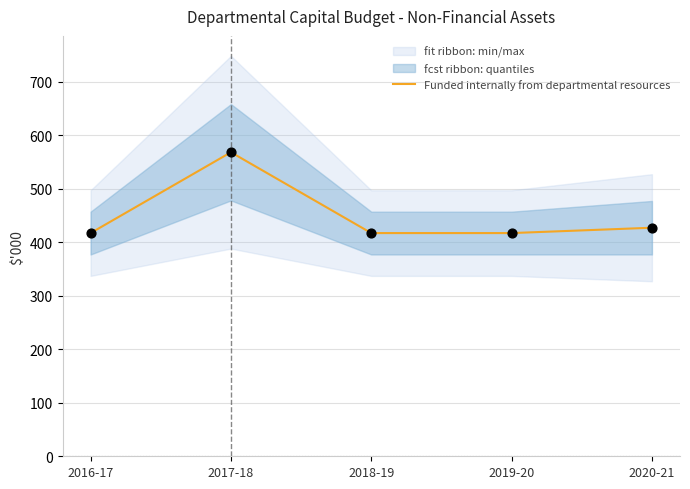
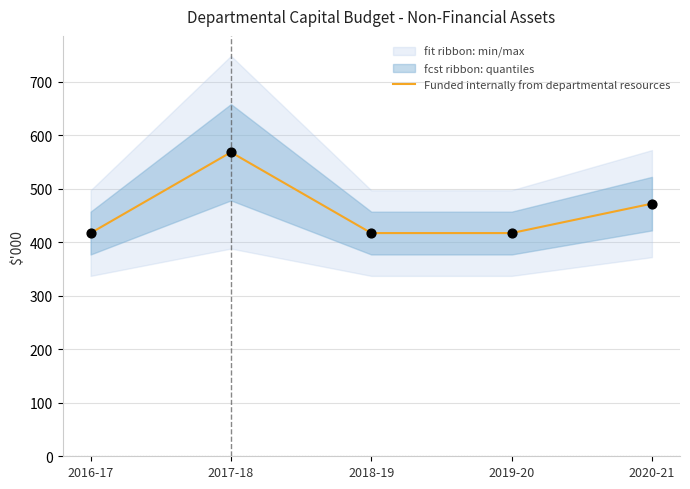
  {
    "Funded internally from departmental resources": {
      "2016-17": 420,
      "2017-18": 570,
      "2018-19": 420,
      "2019-20": 420,
-     "2020-21": 430
+     "2020-21": 470
    }
  }
